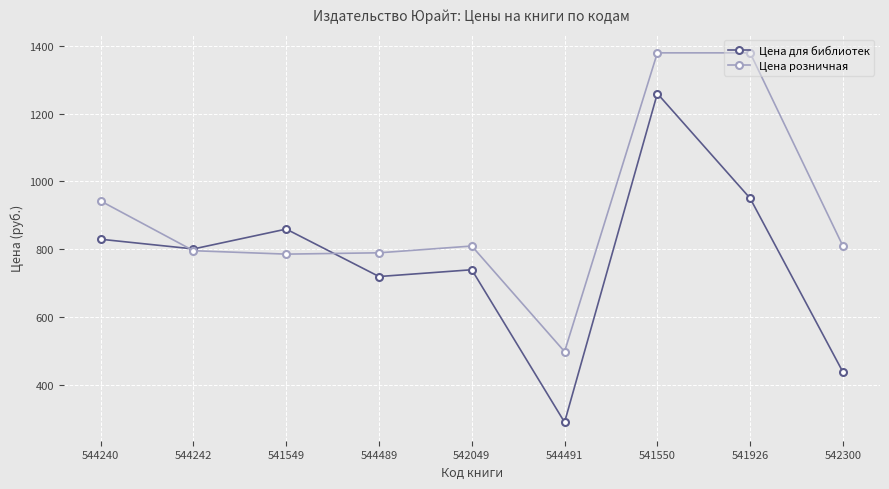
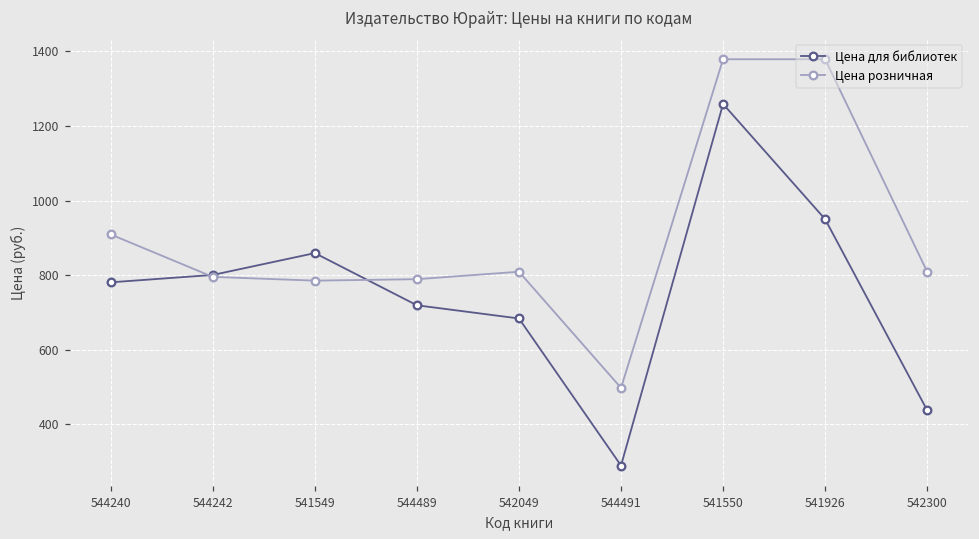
  {
    "Цена для библиотек": {
-     "544240": 830,
+     "544240": 780,
      "541549": 860,
      "544489": 720,
-     "542049": 740,
+     "542049": 680,
      "544491": 290,
      "541550": 1260,
      "541926": 950,
      "542300": 440
    },
    "Цена розничная": {
-     "544240": 940,
+     "544240": 910,
      "541549": 790,
      "544489": 790,
      "542049": 810,
      "544491": 500,
      "541550": 1380,
      "542300": 810
    }
  }
